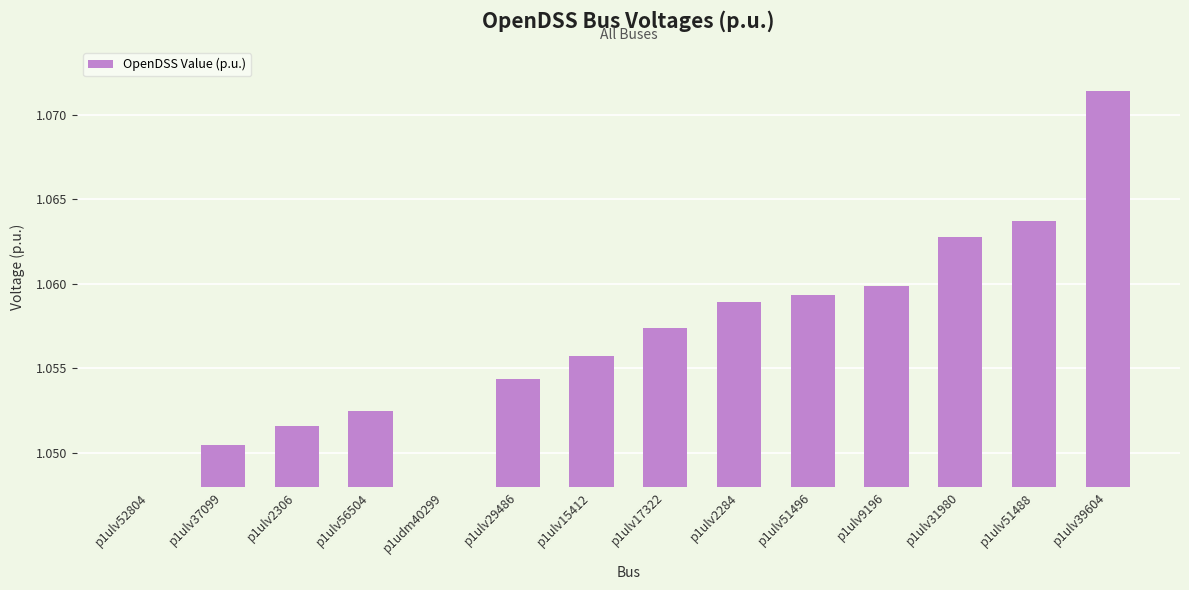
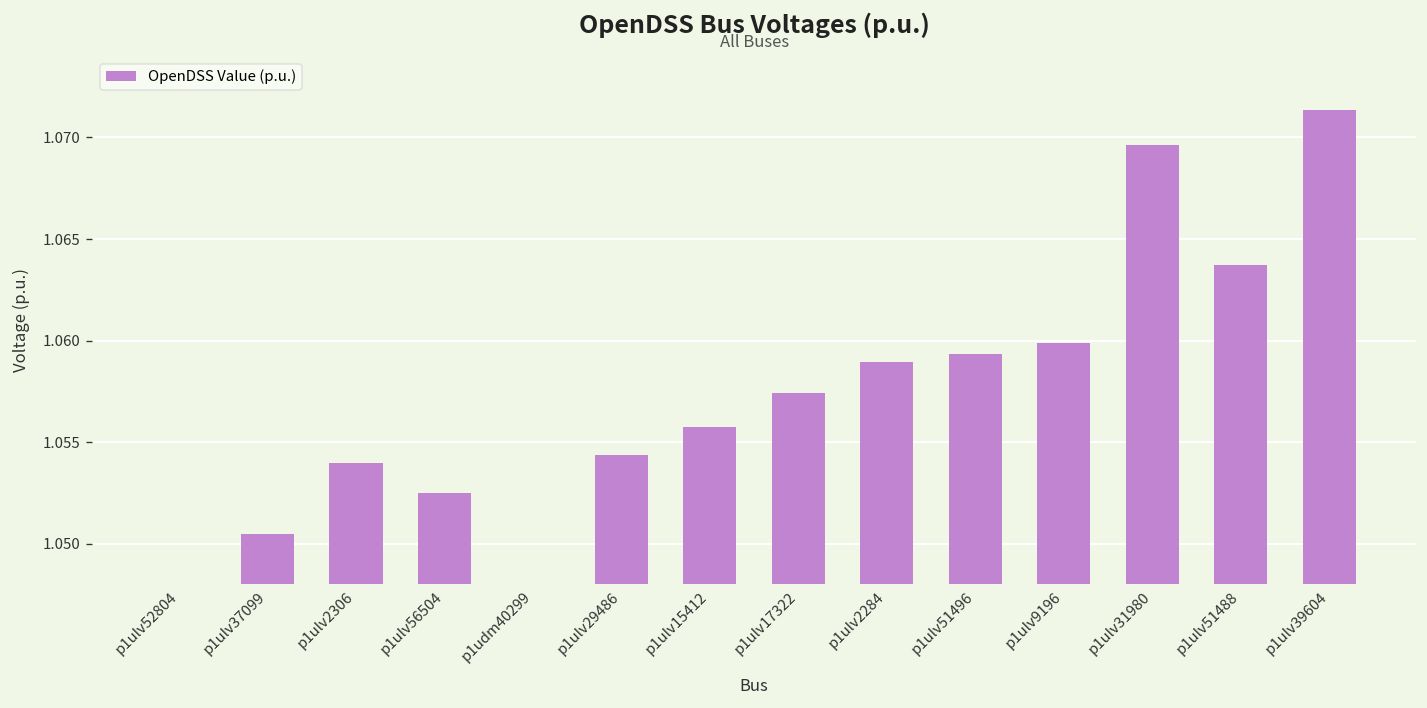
  {
    "p1ulv37099": 1.0505,
-   "p1ulv2306": 1.0516,
+   "p1ulv2306": 1.0540,
    "p1ulv56504": 1.0525,
    "p1ulv29486": 1.0544,
    "p1ulv15412": 1.0557,
    "p1ulv17322": 1.0574,
    "p1ulv2284": 1.0590,
    "p1ulv51496": 1.0593,
    "p1ulv9196": 1.0599,
-   "p1ulv31980": 1.0628,
+   "p1ulv31980": 1.0696,
    "p1ulv51488": 1.0637,
    "p1ulv39604": 1.0714
  }
